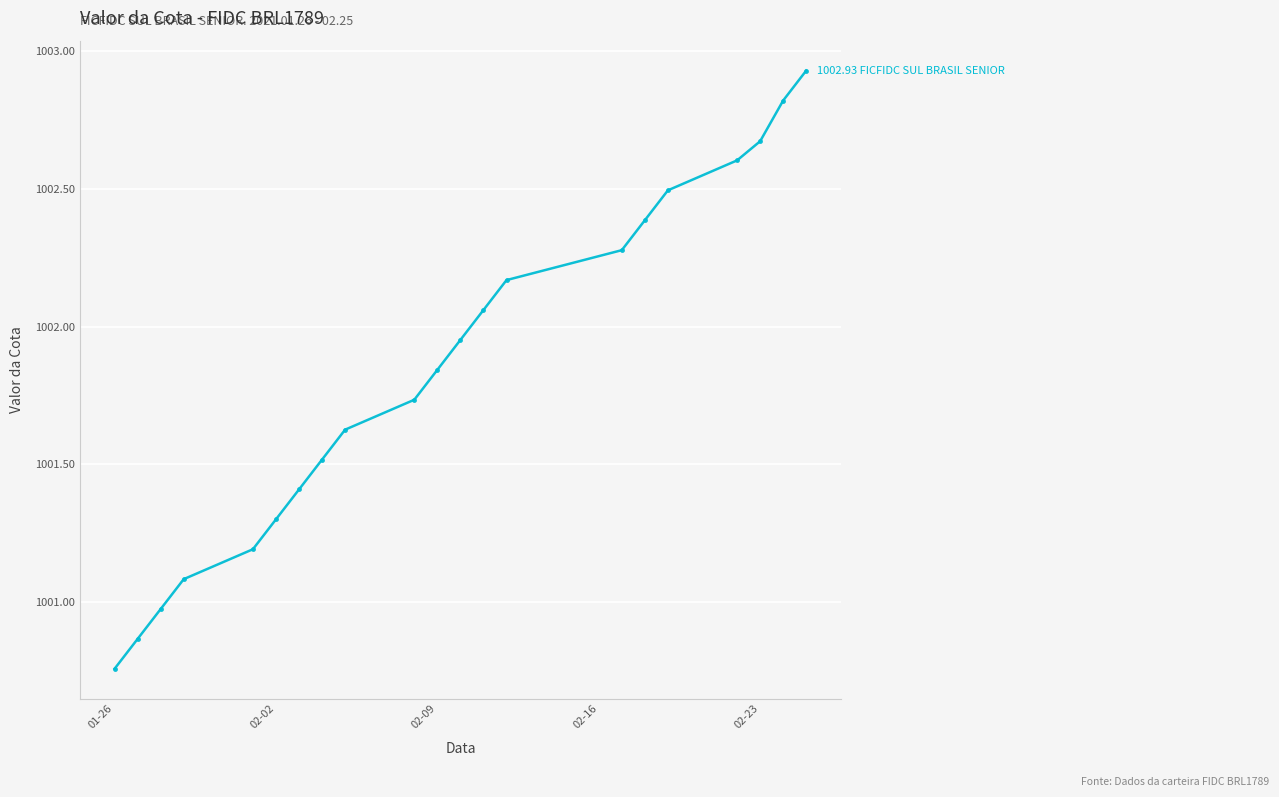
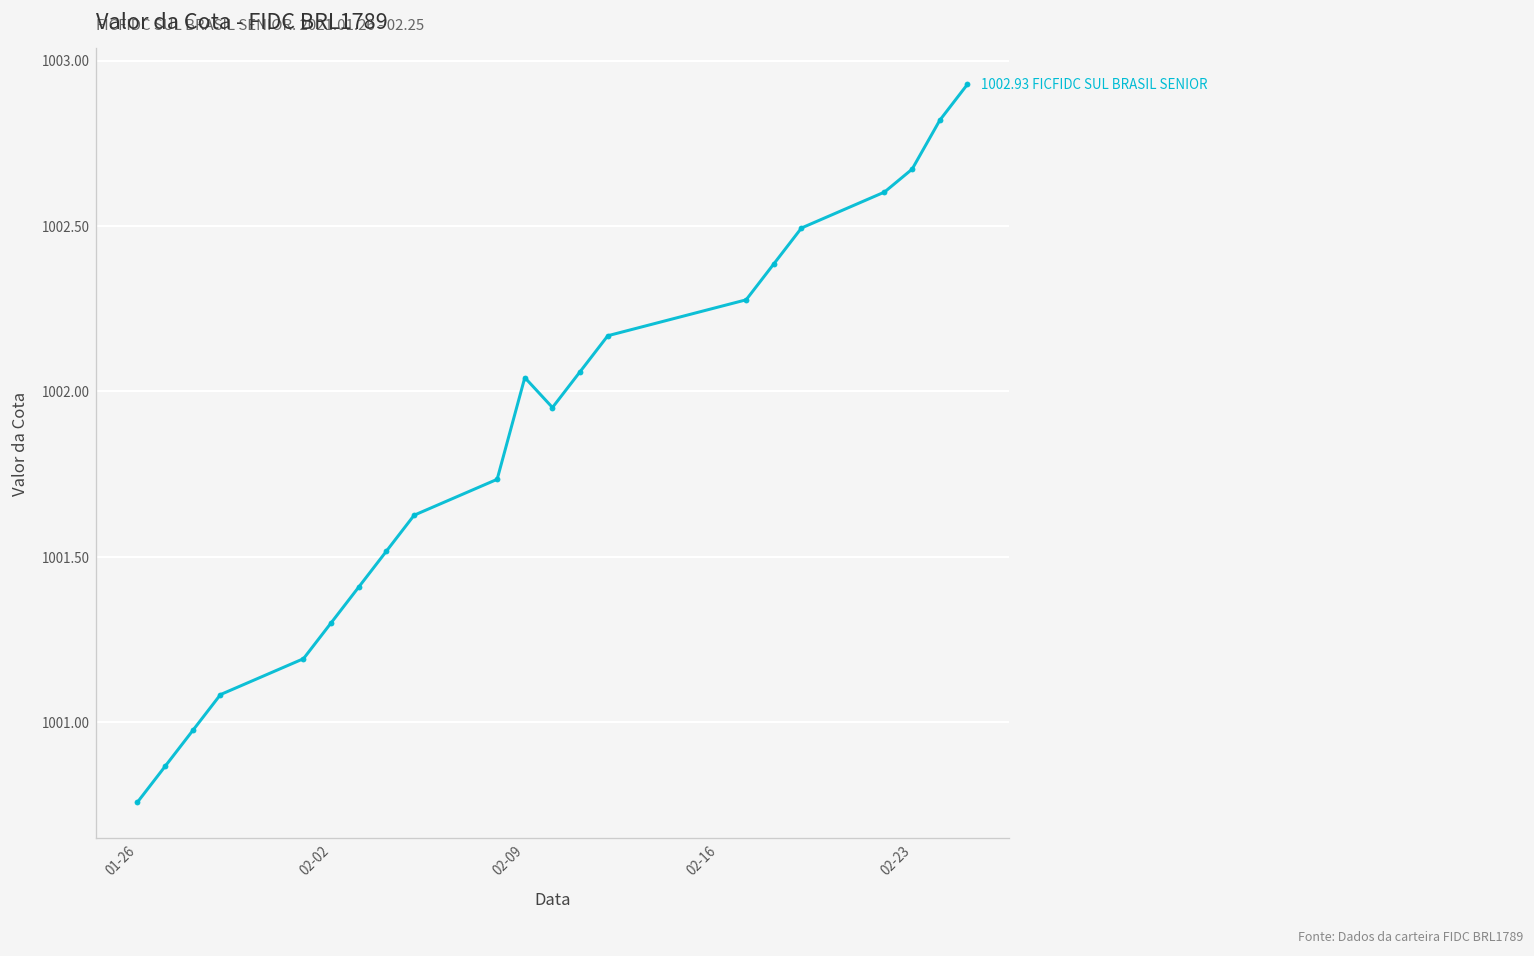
  {
    "01-26": 1000.76,
    "02-02": 1001.30,
-   "02-09": 1001.84,
+   "02-09": 1002.04,
    "02-23": 1002.67
  }
